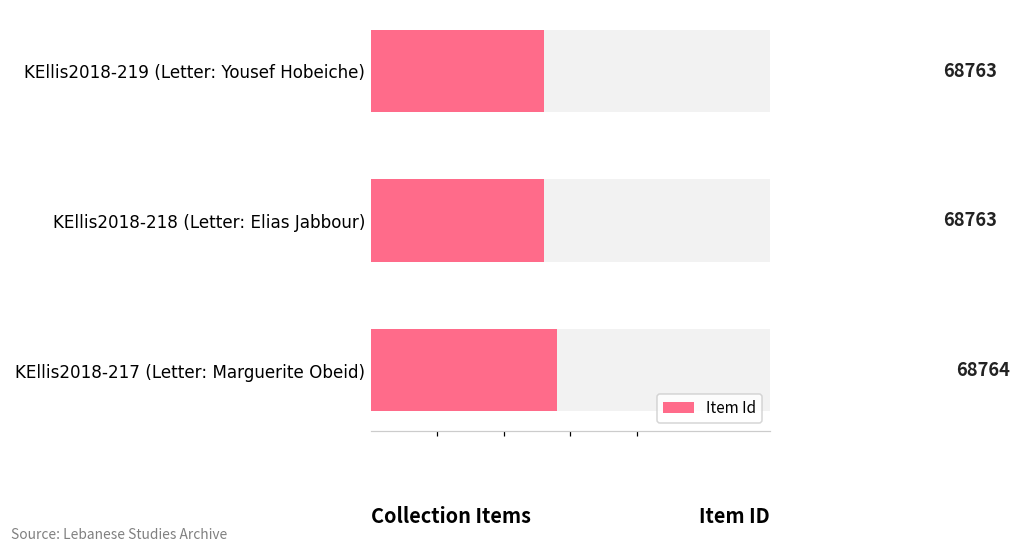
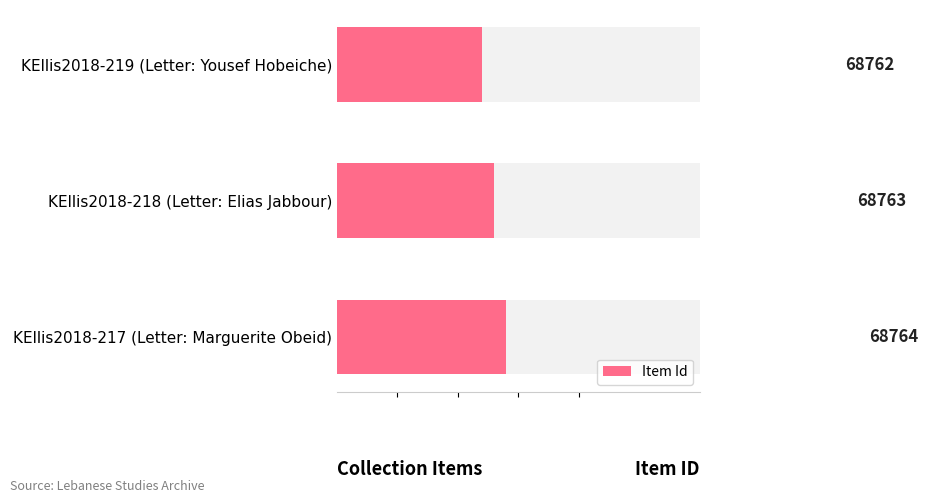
  {
    "Item Id": {
-     "KEllis2018-219 (Letter: Yousef Hobeiche)": 68763
+     "KEllis2018-219 (Letter: Yousef Hobeiche)": 68762
    }
  }
